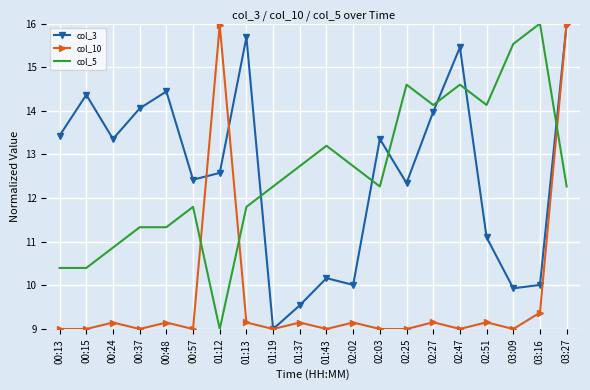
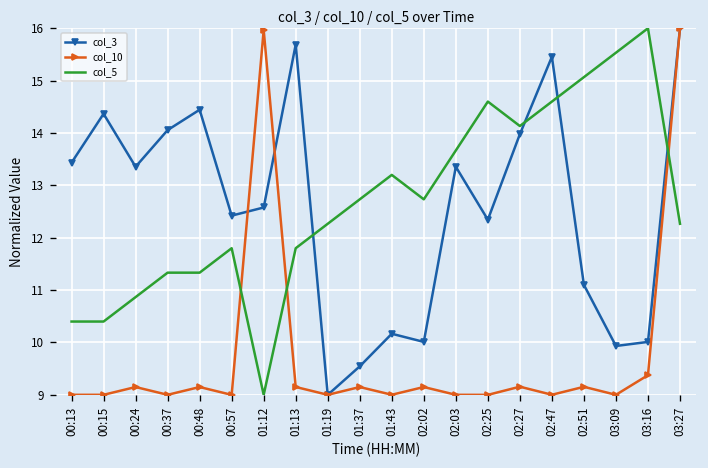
  {
    "col_3": {
      "00:13": 13.4,
      "00:15": 14.4,
      "00:24": 13.4,
      "00:37": 14.1,
      "00:48": 14.4,
      "00:57": 12.4,
      "01:12": 12.6,
      "01:13": 15.7,
      "01:37": 9.5,
      "01:43": 10.2,
      "02:02": 10.0,
      "02:03": 13.4,
      "02:25": 12.3,
      "02:27": 14.0,
      "02:47": 15.5,
      "02:51": 11.1,
      "03:09": 9.9,
      "03:16": 10.0
    },
    "col_10": {
      "00:13": 9.0,
      "00:15": 9.0,
      "00:24": 9.1,
      "00:37": 9.0,
      "00:48": 9.1,
      "00:57": 9.0,
      "01:12": 16.0,
      "01:13": 9.2,
      "01:37": 9.1,
      "01:43": 9.0,
      "02:02": 9.1,
      "02:03": 9.0,
      "02:25": 9.0,
      "02:27": 9.2,
      "02:47": 9.0,
      "02:51": 9.2,
      "03:09": 9.0,
      "03:16": 9.4
    },
    "col_5": {
      "00:13": 10.4,
      "00:15": 10.4,
      "00:24": 10.9,
      "00:37": 11.3,
      "00:48": 11.3,
      "00:57": 11.8,
      "01:12": 9.0,
      "01:13": 11.8,
      "01:19": 12.3,
      "01:37": 12.7,
      "01:43": 13.2,
      "02:02": 12.7,
-     "02:03": 12.3,
+     "02:03": 13.7,
      "02:25": 14.6,
      "02:27": 14.1,
      "02:47": 14.6,
-     "02:51": 14.1,
+     "02:51": 15.1,
      "03:09": 15.5,
      "03:16": 16.0,
      "03:27": 12.3
    }
  }
